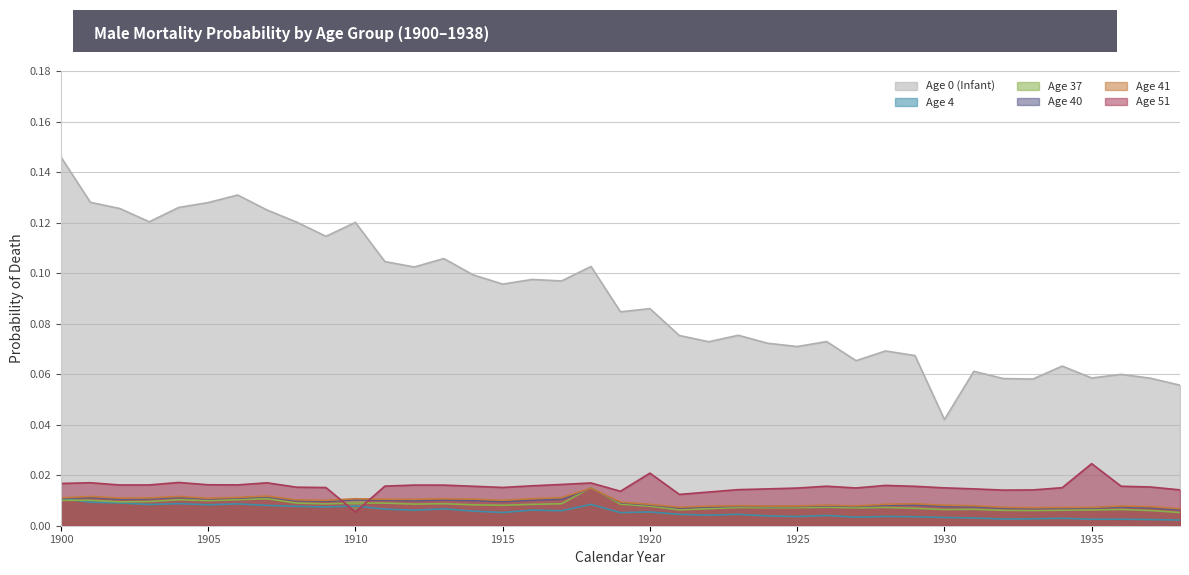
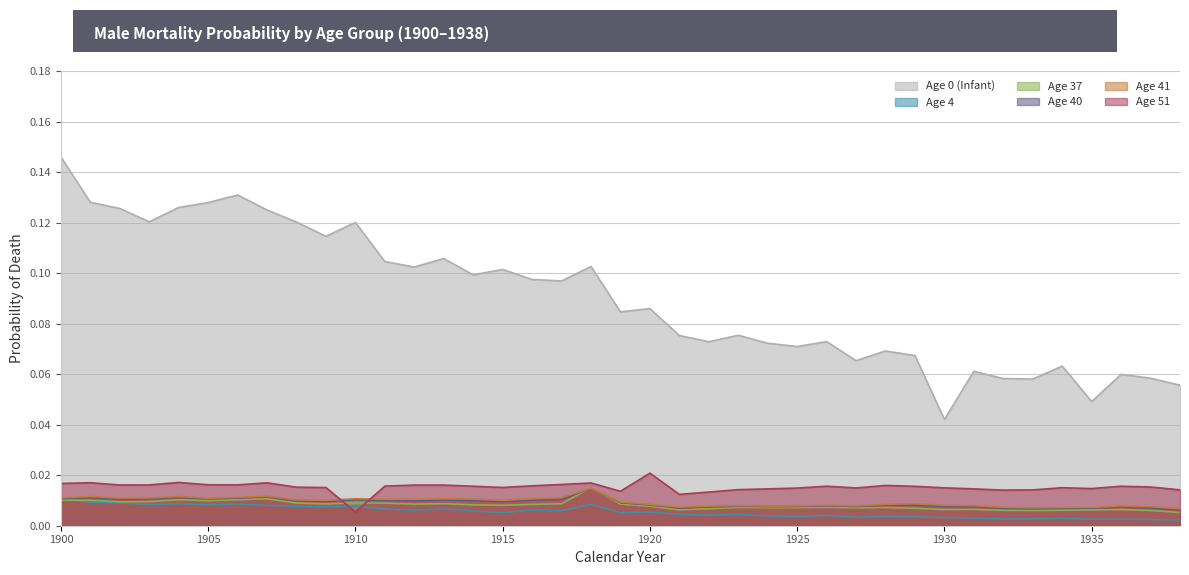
  {
    "Age 0 (Infant)": {
      "1900": 0.146,
      "1905": 0.128,
      "1910": 0.120,
-     "1915": 0.096,
+     "1915": 0.101,
      "1920": 0.086,
      "1925": 0.071,
      "1930": 0.042,
-     "1935": 0.058
+     "1935": 0.049
    },
    "Age 37": {
      "1910": 0.009,
      "1915": 0.008,
      "1930": 0.006
    },
    "Age 51": {
      "1900": 0.017,
      "1905": 0.016,
      "1910": 0.005,
      "1915": 0.015,
      "1920": 0.021,
      "1925": 0.015,
      "1930": 0.015,
-     "1935": 0.025
+     "1935": 0.015
    }
  }
